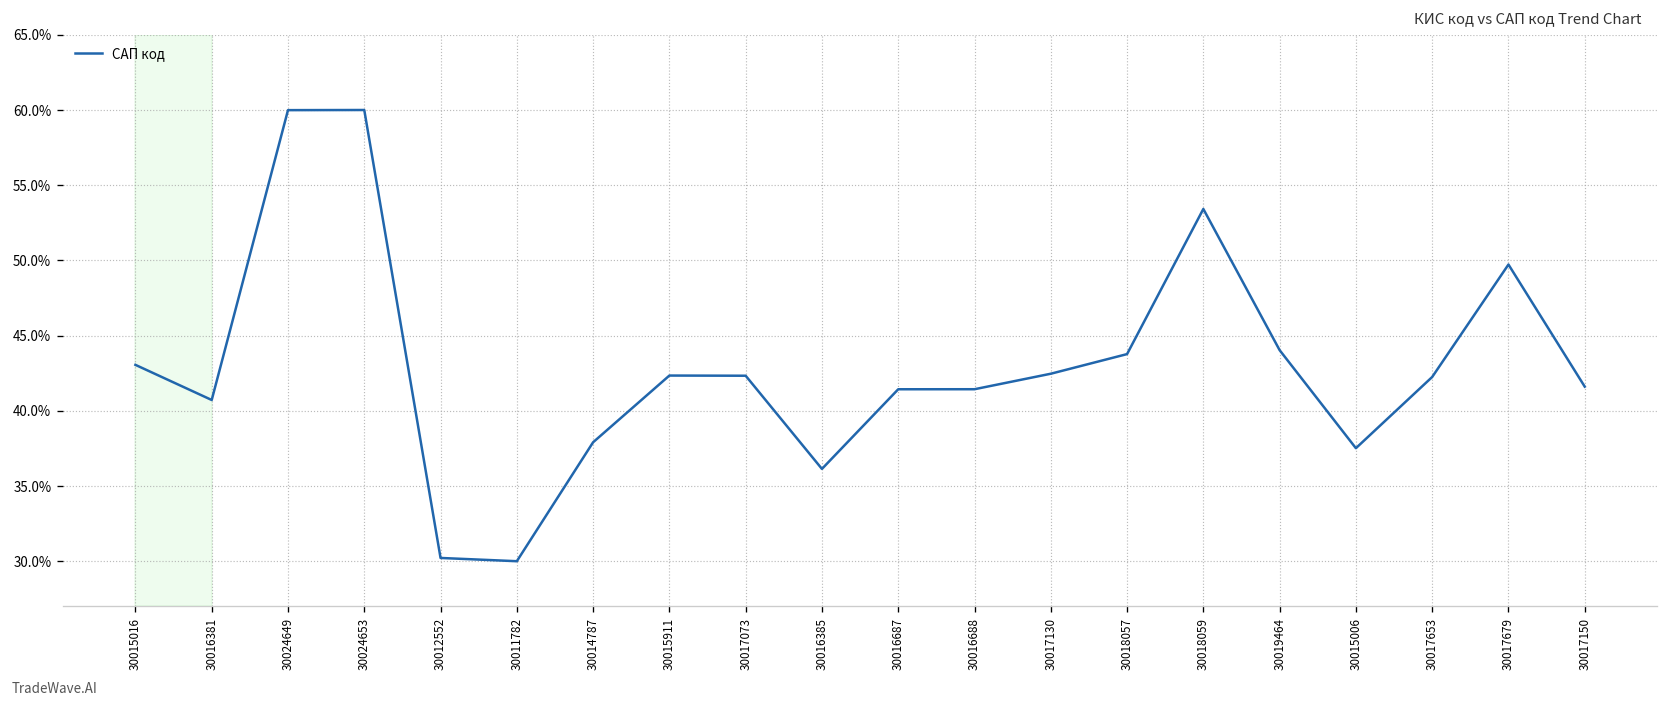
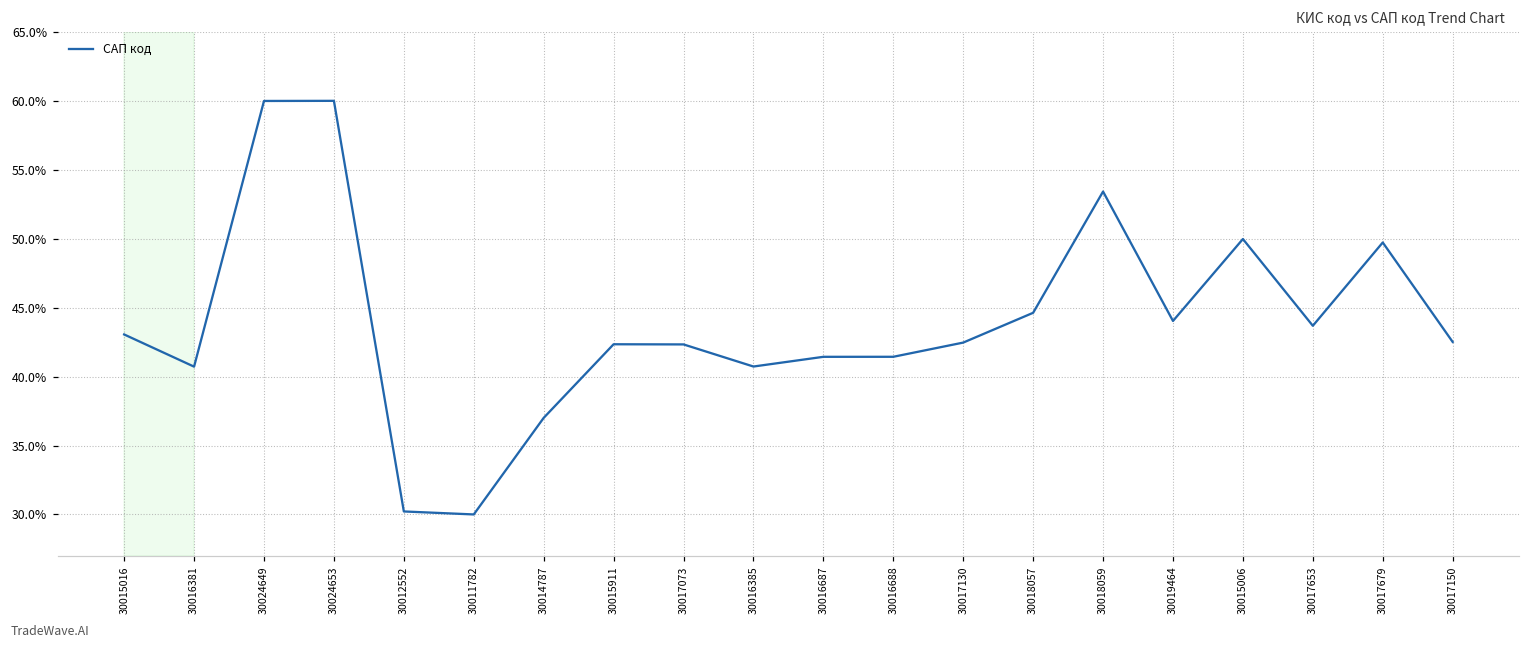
  {
    "30015016": "43.1%",
    "30016381": "40.7%",
    "30024649": "60.0%",
    "30024653": "60.0%",
    "30012552": "30.2%",
    "30011782": "30.0%",
-   "30014787": "37.9%",
+   "30014787": "37.0%",
    "30015911": "42.3%",
    "30017073": "42.3%",
-   "30016385": "36.1%",
+   "30016385": "40.7%",
    "30016687": "41.4%",
    "30016688": "41.4%",
    "30017130": "42.5%",
-   "30018057": "43.8%",
+   "30018057": "44.6%",
    "30018059": "53.4%",
    "30019464": "44.0%",
-   "30015006": "37.5%",
-   "30017653": "42.2%",
+   "30015006": "50.0%",
+   "30017653": "43.7%",
    "30017679": "49.7%",
-   "30017150": "41.6%"
+   "30017150": "42.5%"
  }
